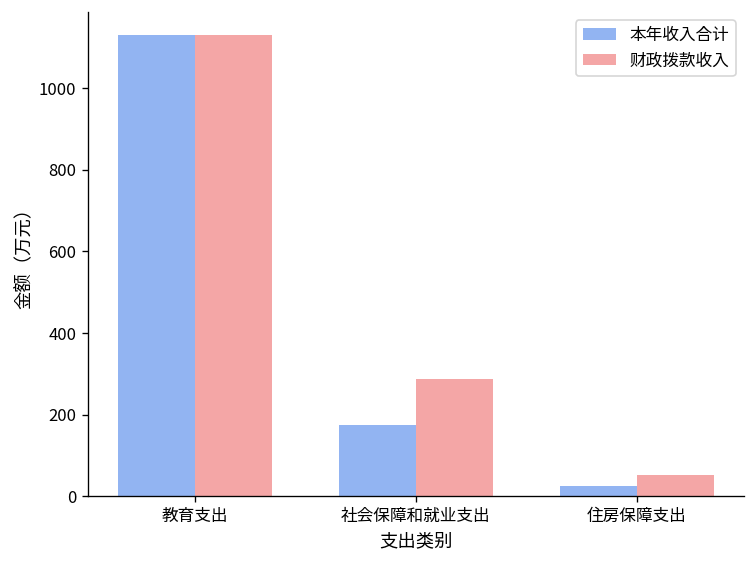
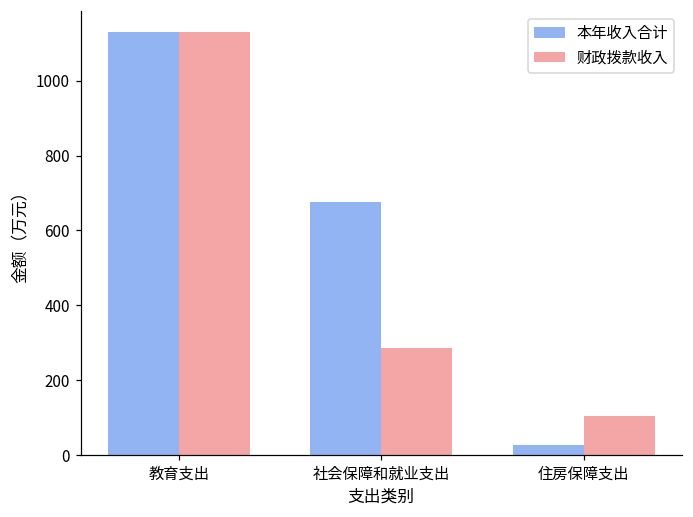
  {
    "本年收入合计": {
      "教育支出": 1130,
-     "社会保障和就业支出": 170,
+     "社会保障和就业支出": 680,
      "住房保障支出": 30
    },
    "财政拨款收入": {
      "教育支出": 1130,
      "社会保障和就业支出": 290,
-     "住房保障支出": 50
+     "住房保障支出": 100
    }
  }
